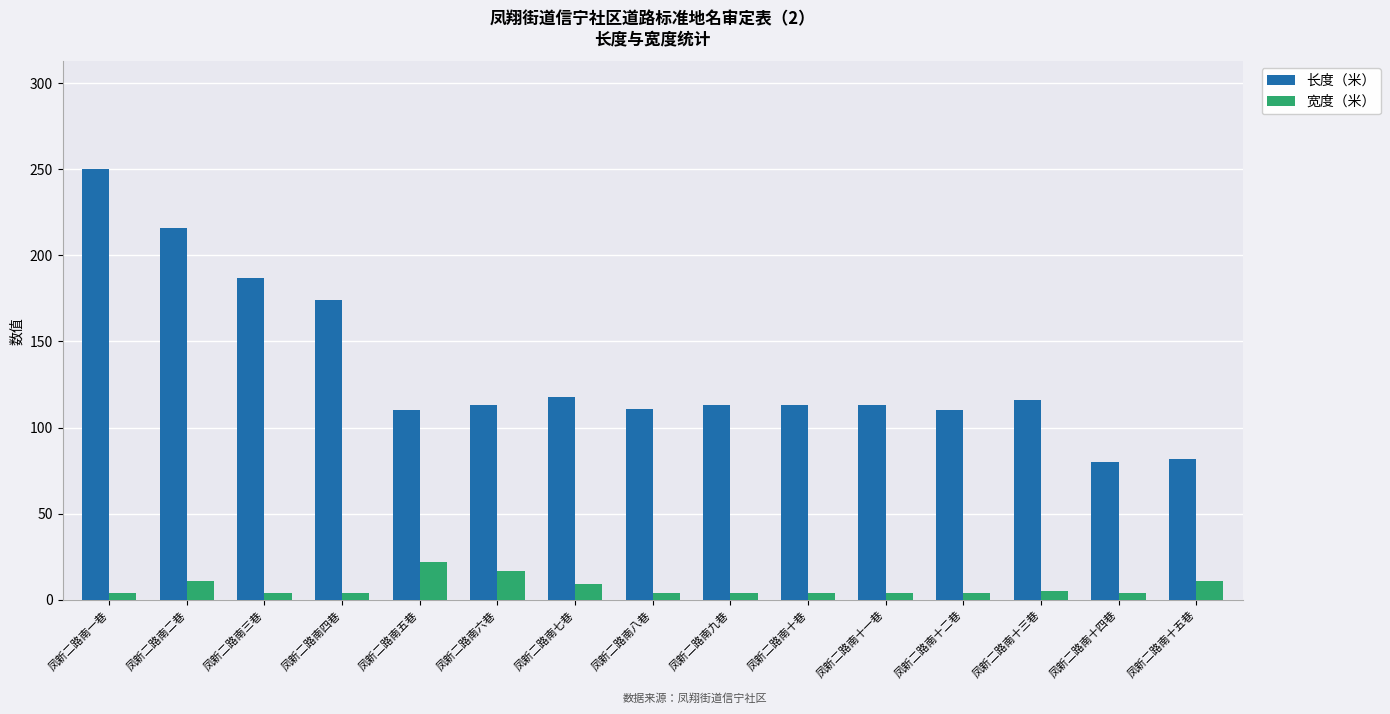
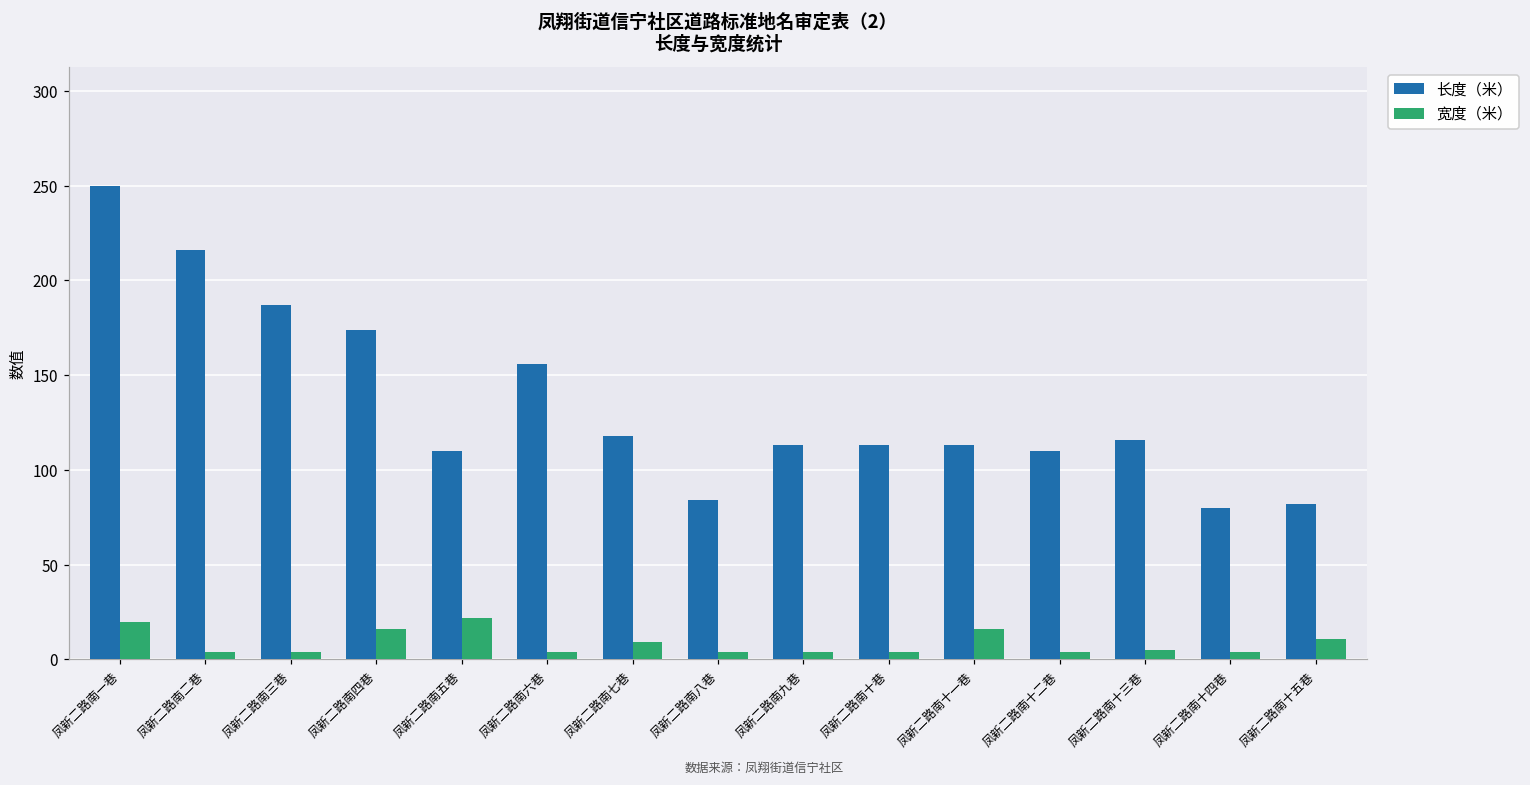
  {
    "长度（米）": {
      "凤新二路南一巷": 250,
      "凤新二路南二巷": 216,
      "凤新二路南三巷": 187,
      "凤新二路南四巷": 174,
      "凤新二路南五巷": 110,
-     "凤新二路南六巷": 113,
+     "凤新二路南六巷": 156,
      "凤新二路南七巷": 118,
-     "凤新二路南八巷": 111,
+     "凤新二路南八巷": 84,
      "凤新二路南九巷": 113,
      "凤新二路南十巷": 113,
      "凤新二路南十一巷": 113,
      "凤新二路南十二巷": 110,
      "凤新二路南十三巷": 116,
      "凤新二路南十四巷": 80,
      "凤新二路南十五巷": 82
    },
    "宽度（米）": {
-     "凤新二路南一巷": 4,
-     "凤新二路南二巷": 11,
+     "凤新二路南一巷": 20,
+     "凤新二路南二巷": 4,
      "凤新二路南三巷": 4,
-     "凤新二路南四巷": 4,
+     "凤新二路南四巷": 16,
      "凤新二路南五巷": 22,
-     "凤新二路南六巷": 17,
+     "凤新二路南六巷": 4,
      "凤新二路南七巷": 9,
      "凤新二路南八巷": 4,
      "凤新二路南九巷": 4,
      "凤新二路南十巷": 4,
-     "凤新二路南十一巷": 4,
+     "凤新二路南十一巷": 16,
      "凤新二路南十二巷": 4,
      "凤新二路南十三巷": 5,
      "凤新二路南十四巷": 4,
      "凤新二路南十五巷": 11
    }
  }
